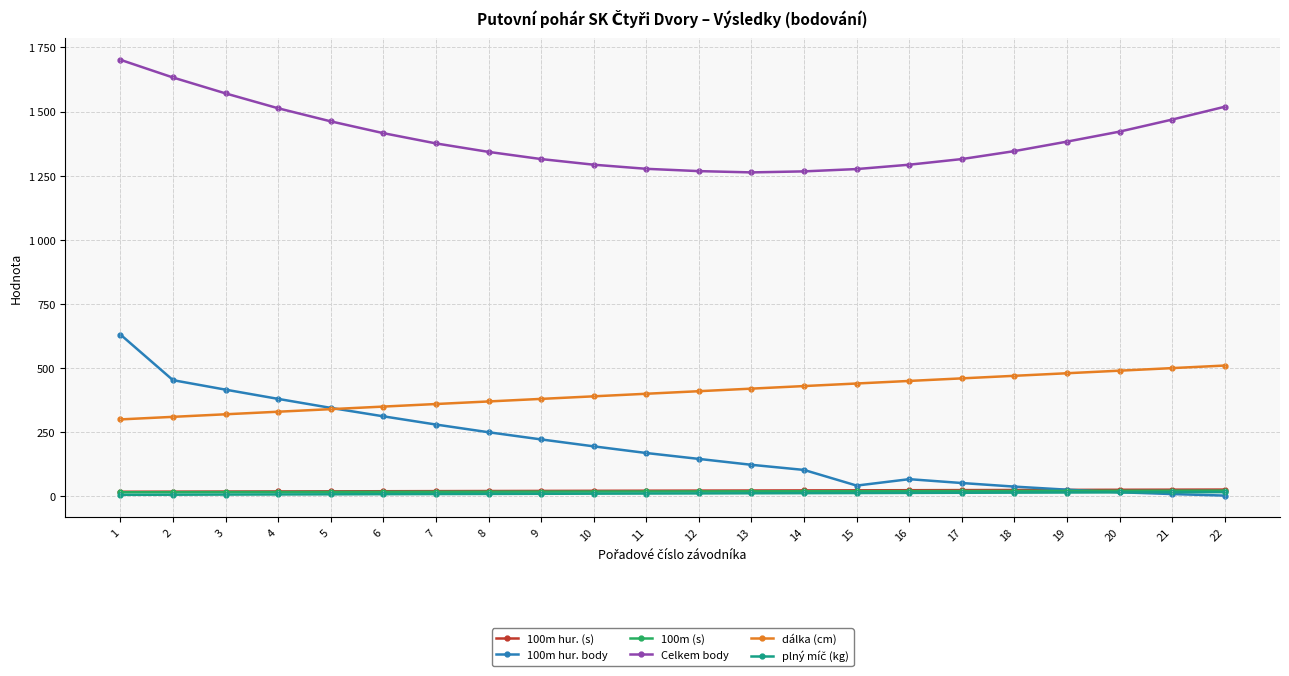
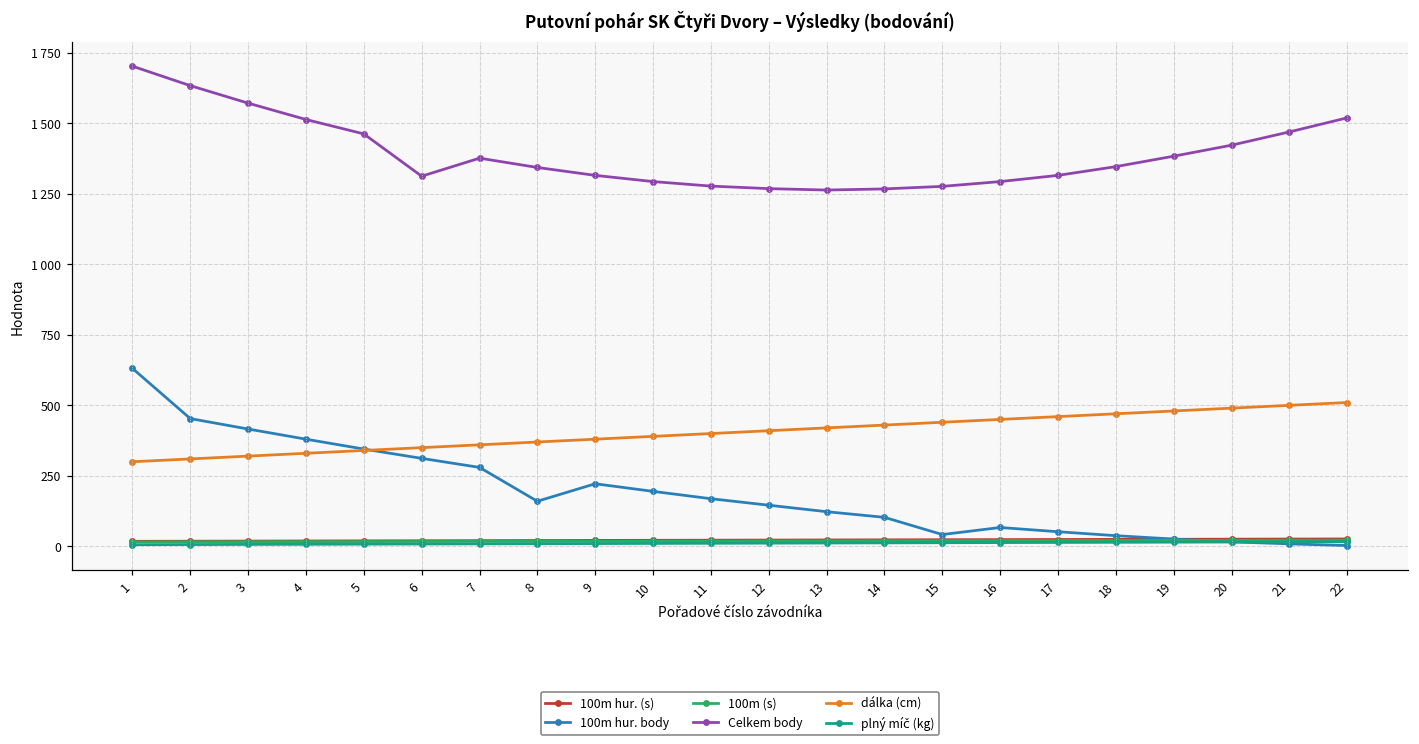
  {
    "100m hur. body": {
      "1": 630,
      "2": 450,
      "3": 420,
      "4": 380,
      "6": 310,
      "7": 280,
-     "8": 250,
+     "8": 160,
      "9": 220,
      "10": 200,
      "11": 170,
      "12": 150,
      "13": 120,
      "14": 100,
      "15": 40,
      "16": 70,
      "17": 50,
      "18": 40,
      "22": 0
    },
    "Celkem body": {
      "1": 1700,
      "2": 1630,
      "3": 1570,
      "4": 1510,
      "5": 1460,
-     "6": 1420,
+     "6": 1310,
      "7": 1380,
      "8": 1340,
      "9": 1320,
      "10": 1290,
      "11": 1280,
      "12": 1270,
      "13": 1260,
      "14": 1270,
      "15": 1280,
      "16": 1290,
      "17": 1320,
      "18": 1350,
      "19": 1380,
      "20": 1420,
      "21": 1470,
      "22": 1520
    },
    "dálka (cm)": {
      "1": 300,
      "2": 310,
      "3": 320,
      "4": 330,
      "6": 350,
      "7": 360,
      "8": 370,
      "9": 380,
      "10": 390,
      "11": 400,
      "12": 410,
      "13": 420,
      "14": 430,
      "15": 440,
      "16": 450,
      "17": 460,
      "18": 470,
      "19": 480,
      "20": 490,
      "21": 500,
      "22": 510
    }
  }
